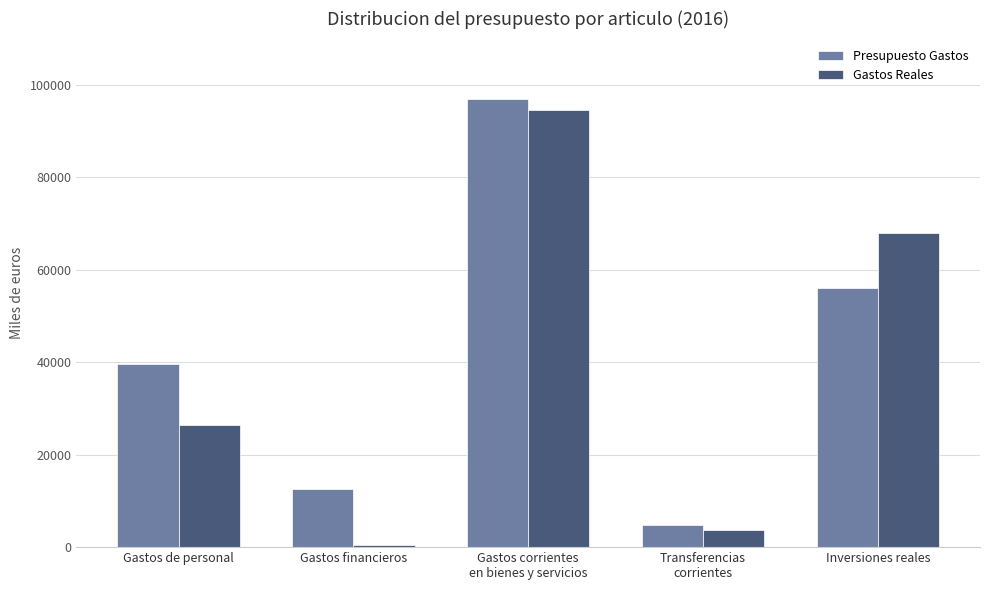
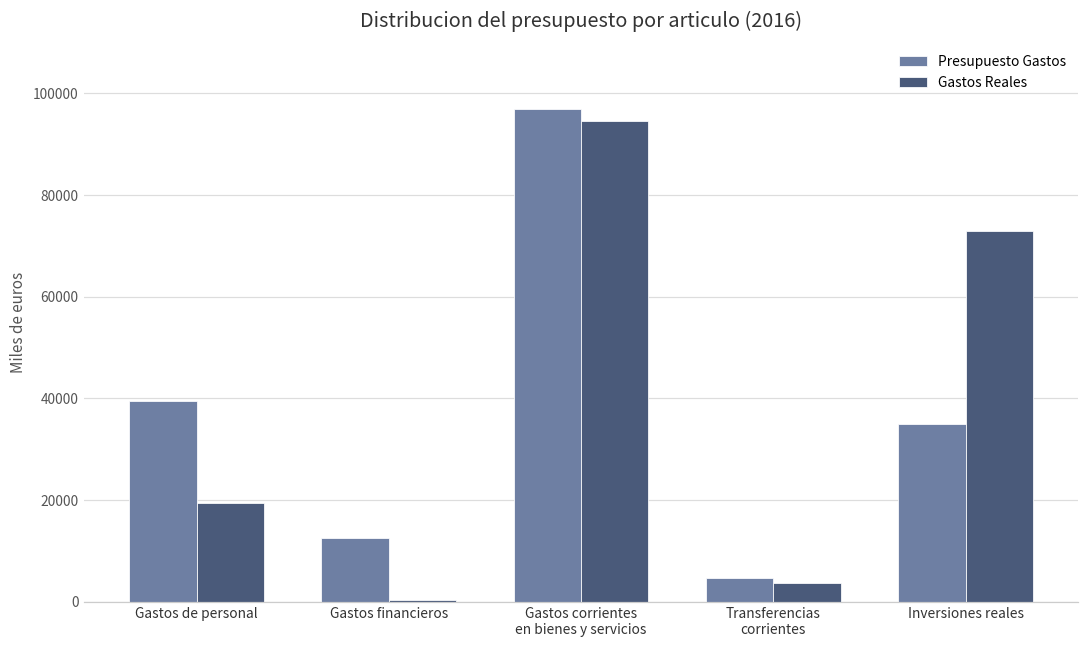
  {
    "Presupuesto Gastos": {
      "Gastos de personal": 40000,
      "Gastos financieros": 12000,
      "Gastos corrientes en bienes y servicios": 97000,
      "Transferencias corrientes": 5000,
-     "Inversiones reales": 56000
+     "Inversiones reales": 35000
    },
    "Gastos Reales": {
-     "Gastos de personal": 26000,
+     "Gastos de personal": 20000,
      "Gastos corrientes en bienes y servicios": 95000,
      "Transferencias corrientes": 4000,
-     "Inversiones reales": 68000
+     "Inversiones reales": 73000
    }
  }
